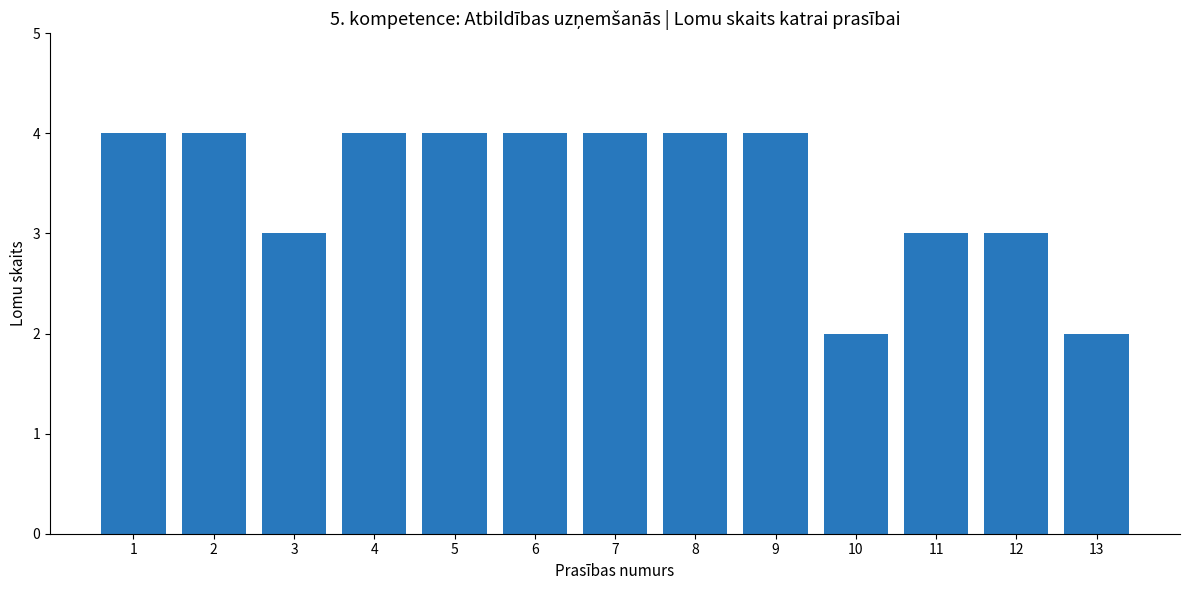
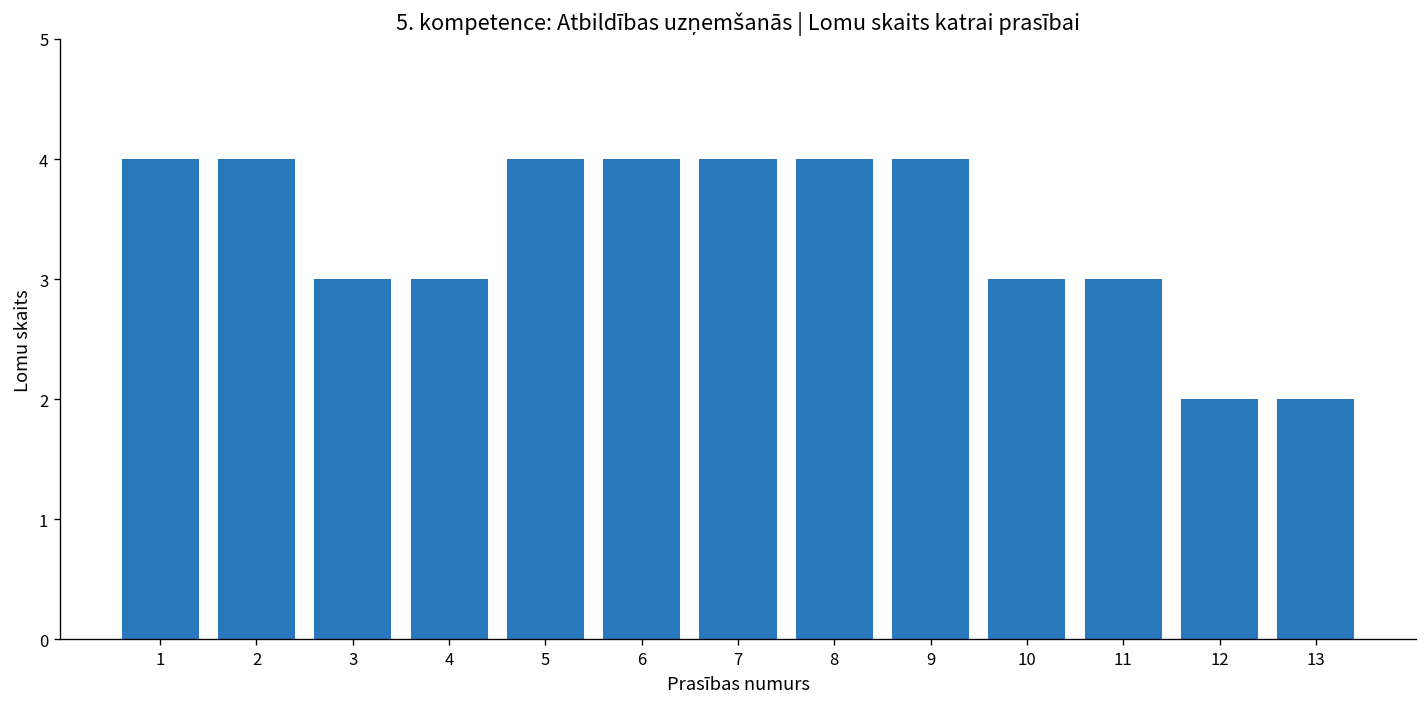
  {
    "1": 4,
    "2": 4,
    "3": 3,
-   "4": 4,
+   "4": 3,
    "5": 4,
    "6": 4,
    "7": 4,
    "8": 4,
    "9": 4,
-   "10": 2,
+   "10": 3,
    "11": 3,
-   "12": 3,
+   "12": 2,
    "13": 2
  }
